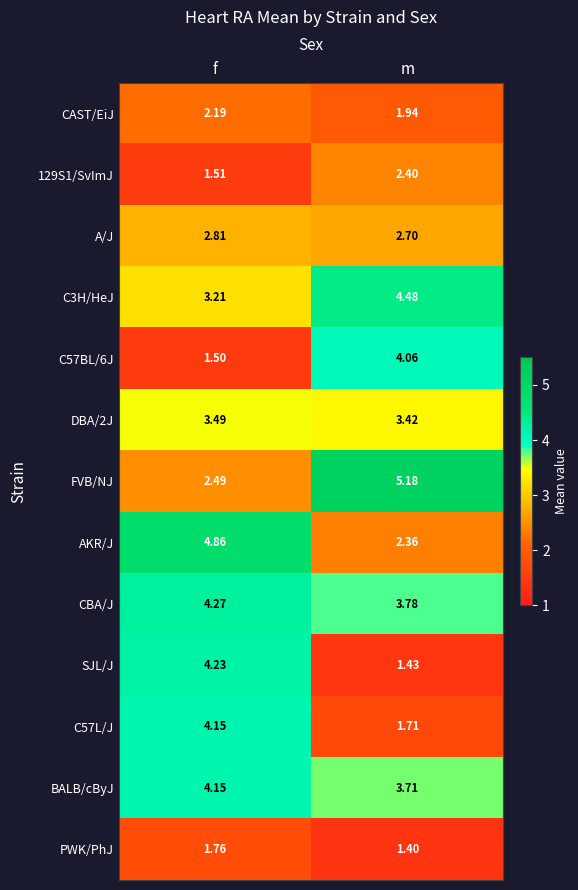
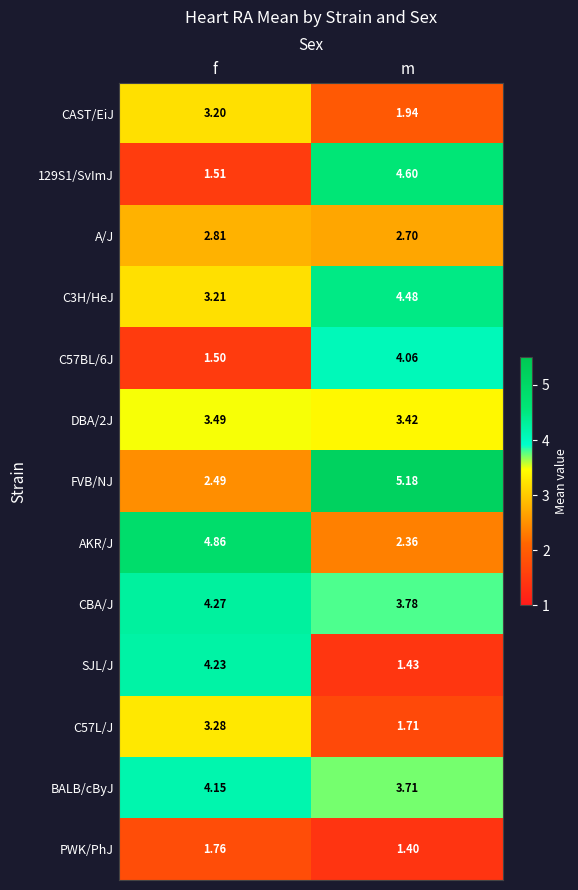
  {
    "CAST/EiJ": {
-     "f": 2.19,
+     "f": 3.20,
      "m": 1.94
    },
    "129S1/SvImJ": {
      "f": 1.51,
-     "m": 2.40
+     "m": 4.60
    },
    "A/J": {
      "f": 2.81,
      "m": 2.70
    },
    "C3H/HeJ": {
      "f": 3.21,
      "m": 4.48
    },
    "C57BL/6J": {
      "f": 1.50,
      "m": 4.06
    },
    "DBA/2J": {
      "f": 3.49,
      "m": 3.42
    },
    "FVB/NJ": {
      "f": 2.49,
      "m": 5.18
    },
    "AKR/J": {
      "f": 4.86,
      "m": 2.36
    },
    "CBA/J": {
      "f": 4.27,
      "m": 3.78
    },
    "SJL/J": {
      "f": 4.23,
      "m": 1.43
    },
    "C57L/J": {
-     "f": 4.15,
+     "f": 3.28,
      "m": 1.71
    },
    "BALB/cByJ": {
      "f": 4.15,
      "m": 3.71
    },
    "PWK/PhJ": {
      "f": 1.76,
      "m": 1.40
    }
  }
